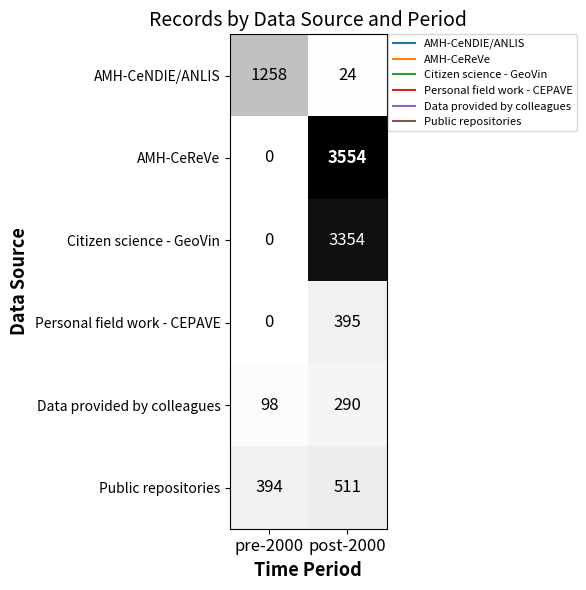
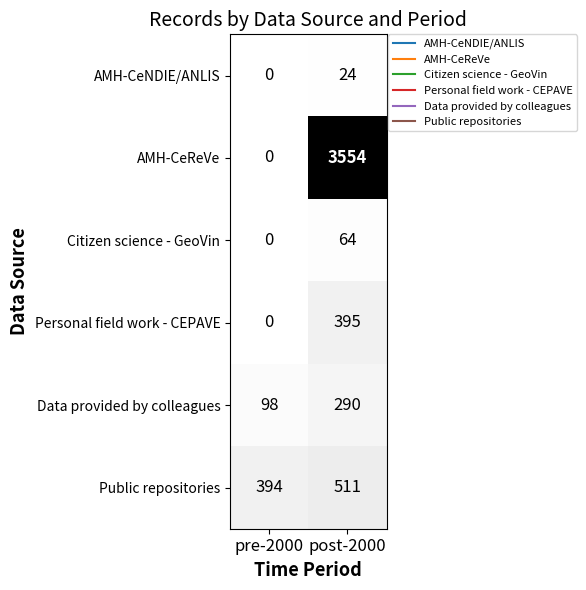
  {
    "AMH-CeNDIE/ANLIS": {
-     "pre-2000": 1258,
+     "pre-2000": 0,
      "post-2000": 24
    },
    "AMH-CeReVe": {
      "pre-2000": 0,
      "post-2000": 3554
    },
    "Citizen science - GeoVin": {
      "pre-2000": 0,
-     "post-2000": 3354
+     "post-2000": 64
    },
    "Personal field work - CEPAVE": {
      "pre-2000": 0,
      "post-2000": 395
    },
    "Data provided by colleagues": {
      "pre-2000": 98,
      "post-2000": 290
    },
    "Public repositories": {
      "pre-2000": 394,
      "post-2000": 511
    }
  }
